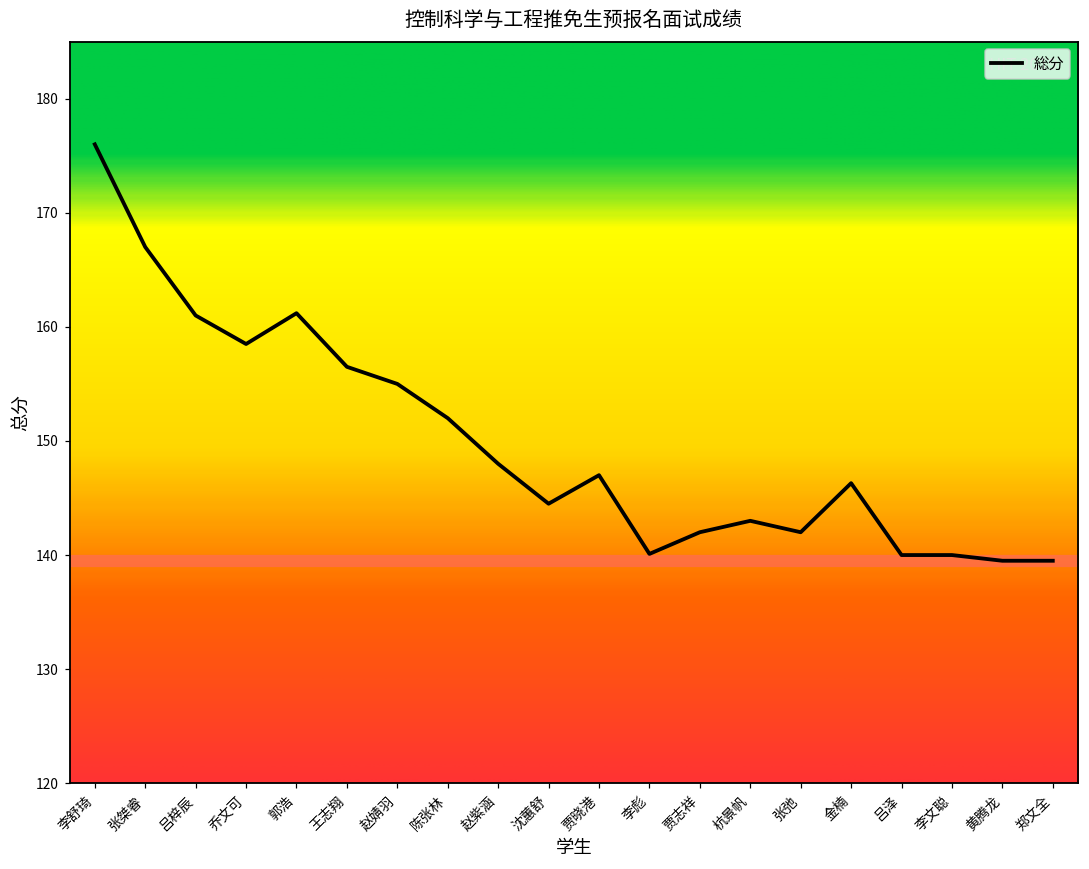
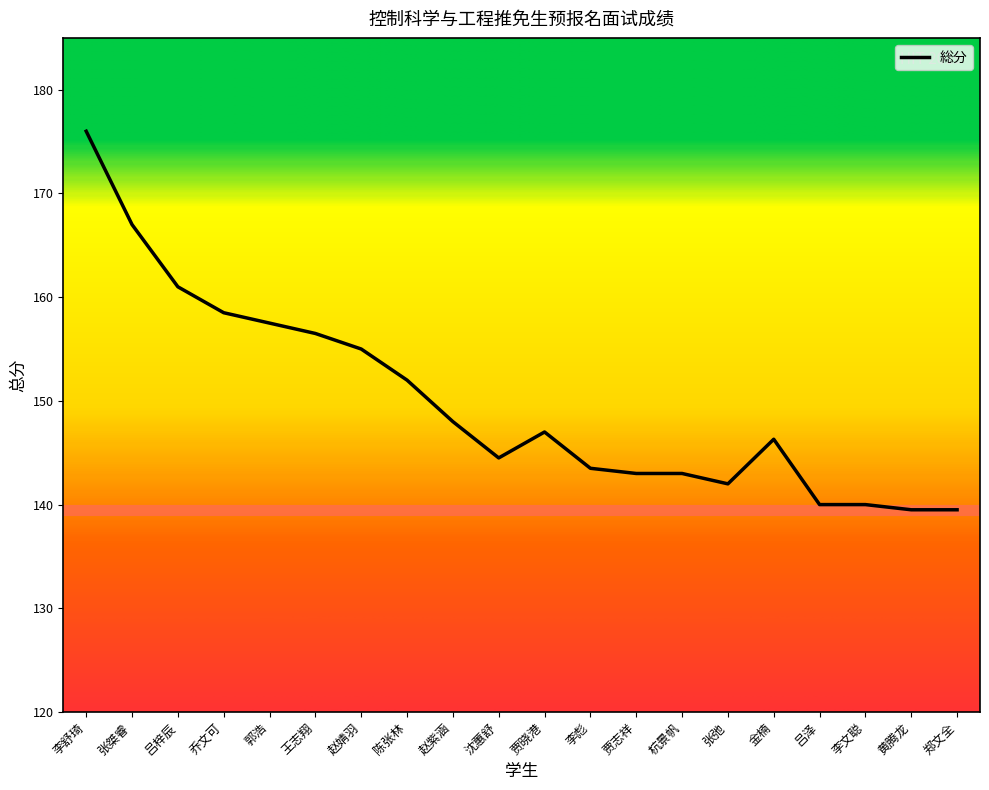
  {
    "李舒琦": 176.0,
    "张桀睿": 167.0,
    "吕梓辰": 161.0,
    "乔文可": 158.5,
-   "郭浩": 161.2,
+   "郭浩": 157.5,
    "王志翔": 156.5,
    "赵婧羽": 155.0,
    "陈张林": 152.0,
    "赵紫涵": 148.0,
    "沈蕙舒": 144.5,
    "贾晓港": 147.0,
-   "李彪": 140.1,
-   "贾志祥": 142,
+   "李彪": 143.5,
+   "贾志祥": 143,
    "杭景帆": 143.0,
    "张弛": 142.0,
    "金楠": 146.3,
    "吕泽": 140.0,
    "李文聪": 140.0,
    "黄腾龙": 139.5,
    "郑文全": 139.5
  }
